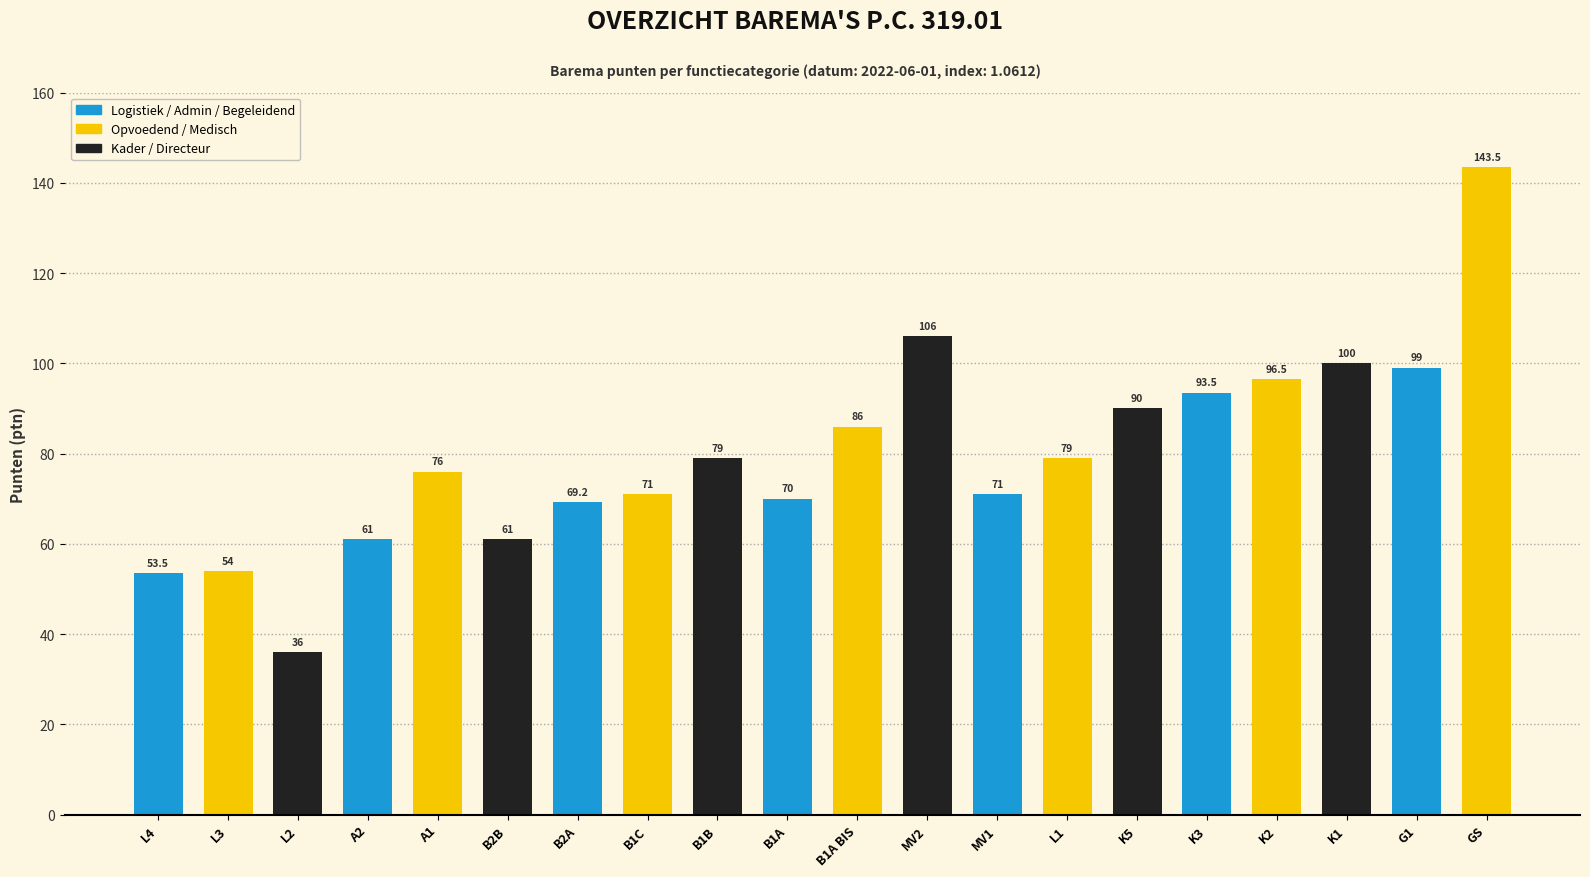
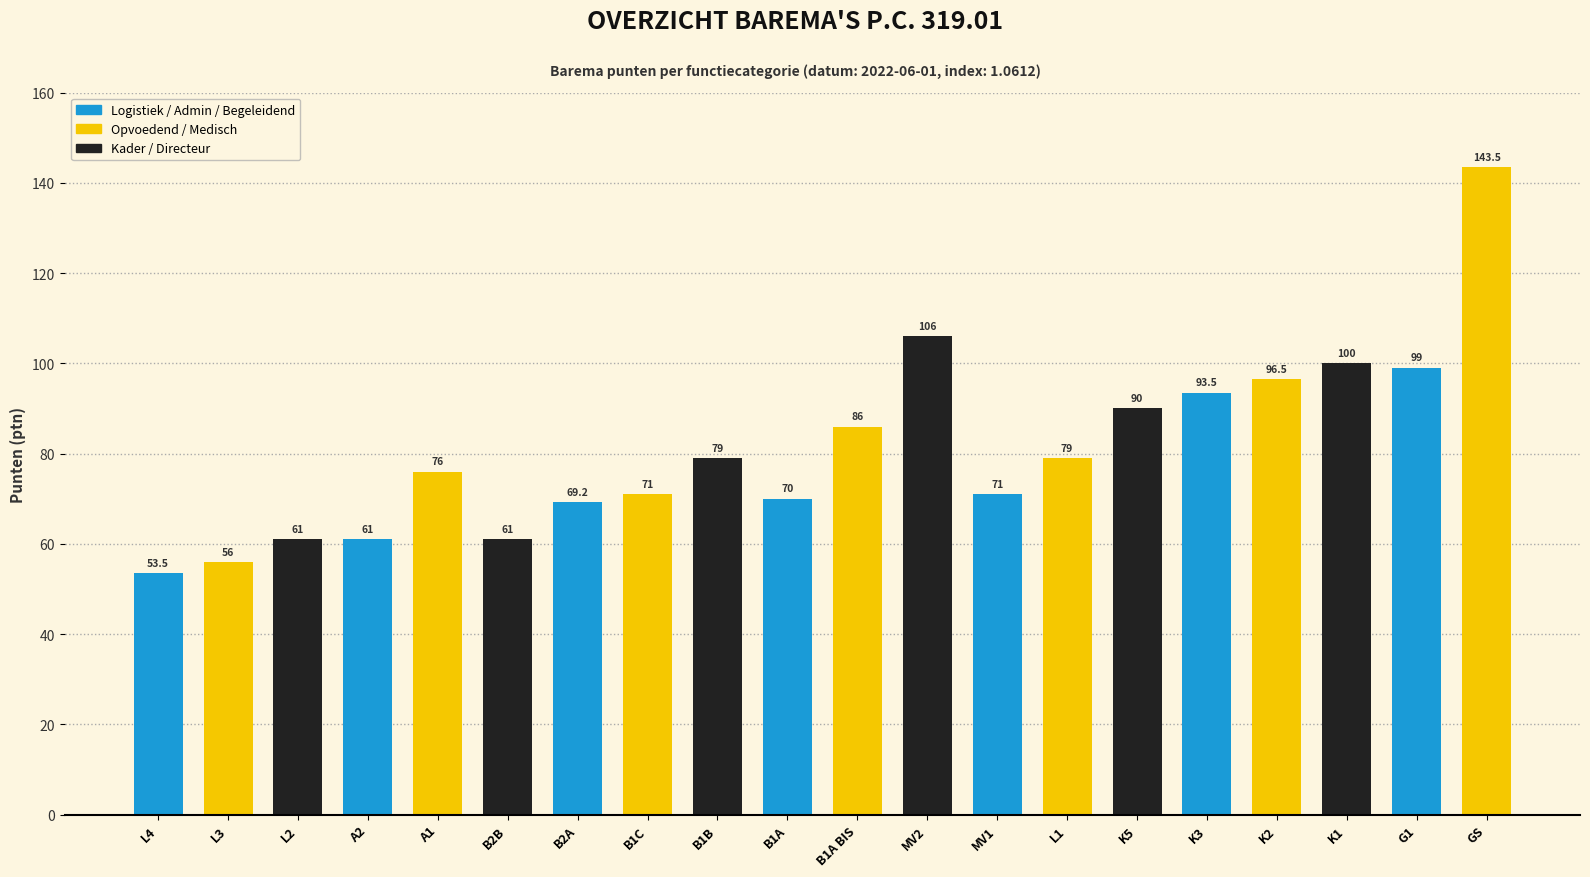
  {
    "L4": 53.5,
-   "L3": 54,
-   "L2": 36,
+   "L3": 56,
+   "L2": 61,
    "A2": 61,
    "A1": 76,
    "B2B": 61,
    "B2A": 69.2,
    "B1C": 71,
    "B1B": 79,
    "B1A": 70,
    "B1A BIS": 86,
    "MV2": 106,
    "MV1": 71,
    "L1": 79,
    "K5": 90,
    "K3": 93.5,
    "K2": 96.5,
    "K1": 100,
    "G1": 99,
    "GS": 143.5
  }
